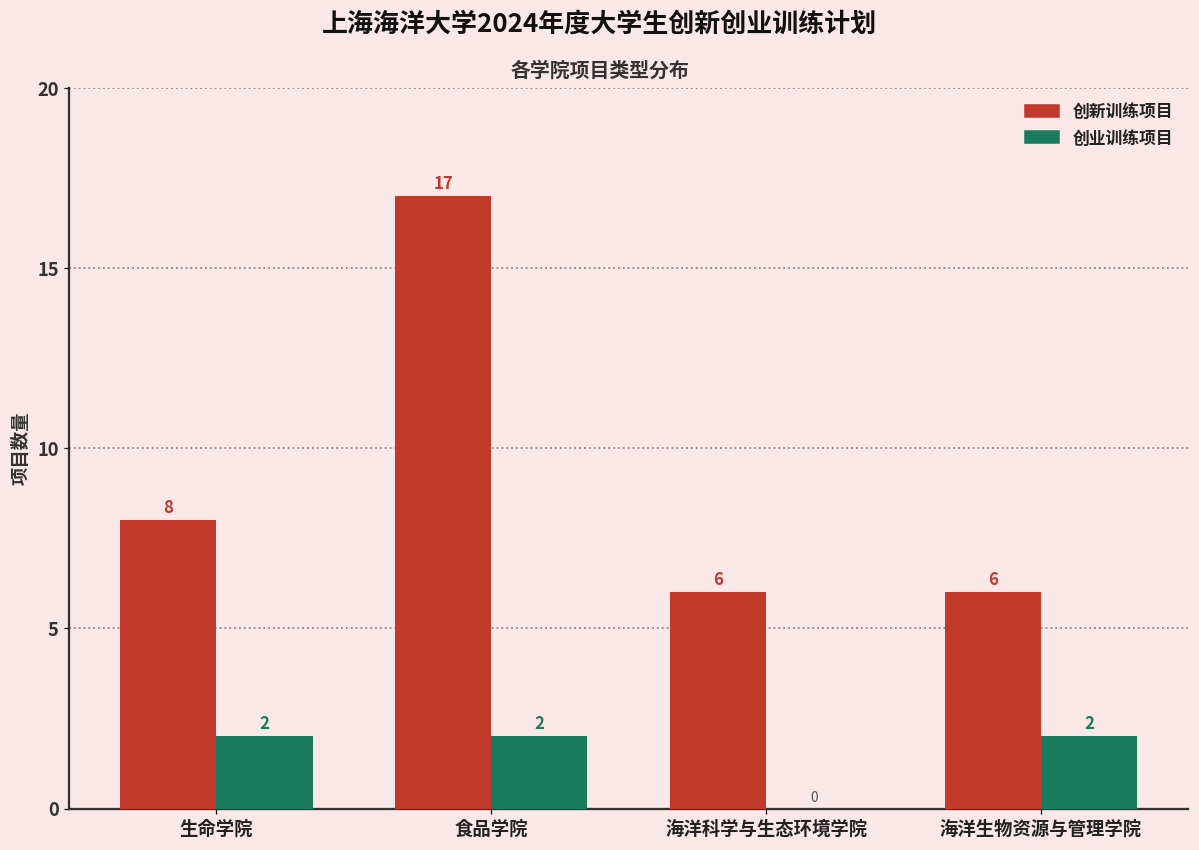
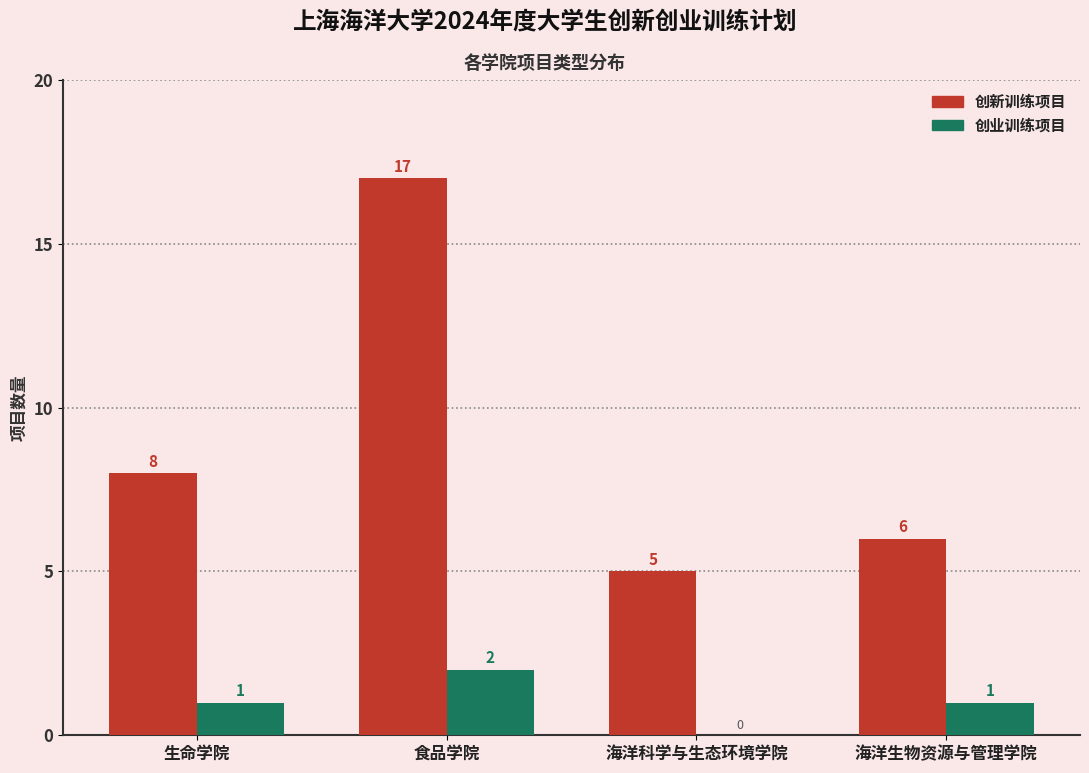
  {
    "创新训练项目": {
      "生命学院": 8,
      "食品学院": 17,
-     "海洋科学与生态环境学院": 6,
+     "海洋科学与生态环境学院": 5,
      "海洋生物资源与管理学院": 6
    },
    "创业训练项目": {
-     "生命学院": 2,
+     "生命学院": 1,
      "食品学院": 2,
      "海洋科学与生态环境学院": 0,
-     "海洋生物资源与管理学院": 2
+     "海洋生物资源与管理学院": 1
    }
  }
